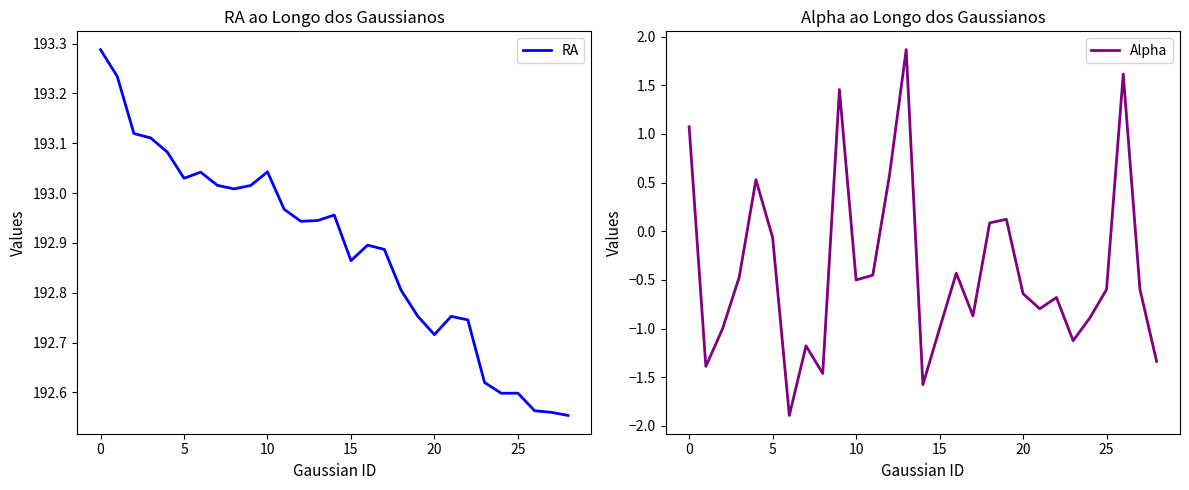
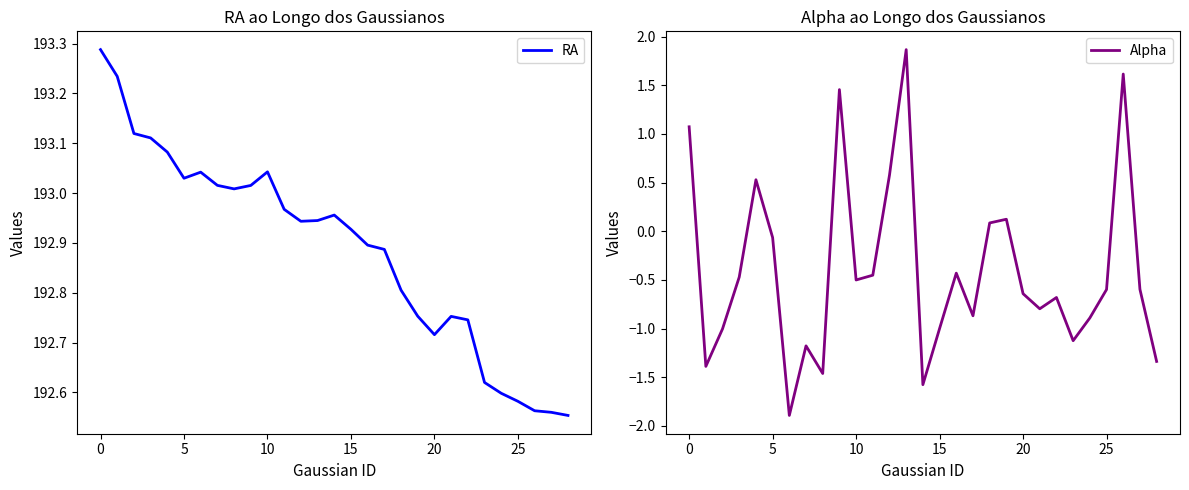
  {
    "RA ao Longo dos Gaussianos": {
      "0": 193.29,
      "5": 193.03,
      "10": 193.04,
-     "15": 192.86,
+     "15": 192.93,
      "20": 192.72,
-     "25": 192.60
+     "25": 192.58
    },
    "Alpha ao Longo dos Gaussianos": {
      "0": 1.1,
      "5": -0.1,
      "10": -0.5,
      "15": -1.0,
      "20": -0.6,
      "25": -0.6
    }
  }
